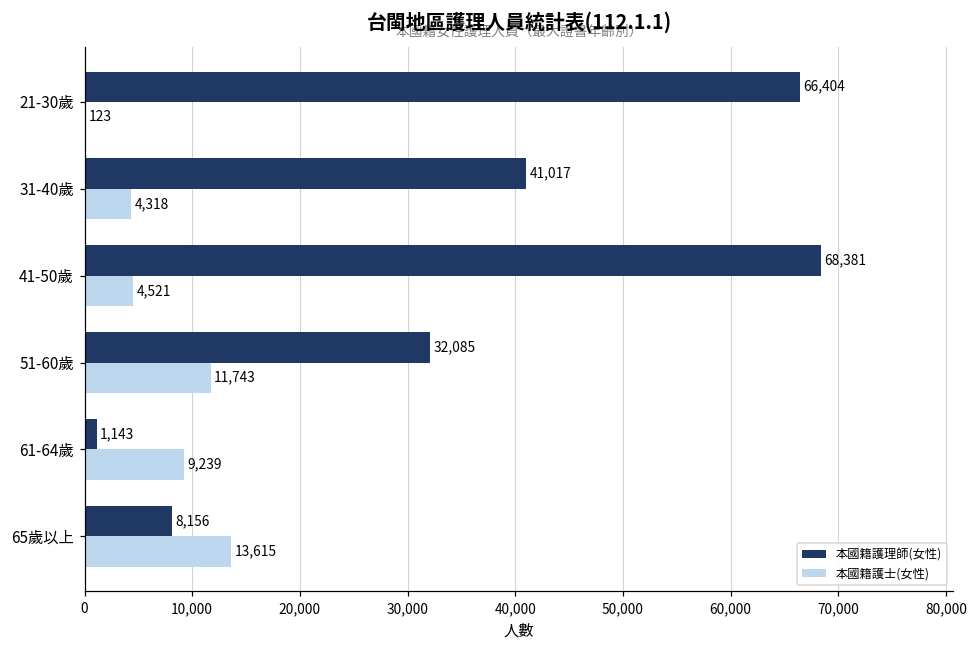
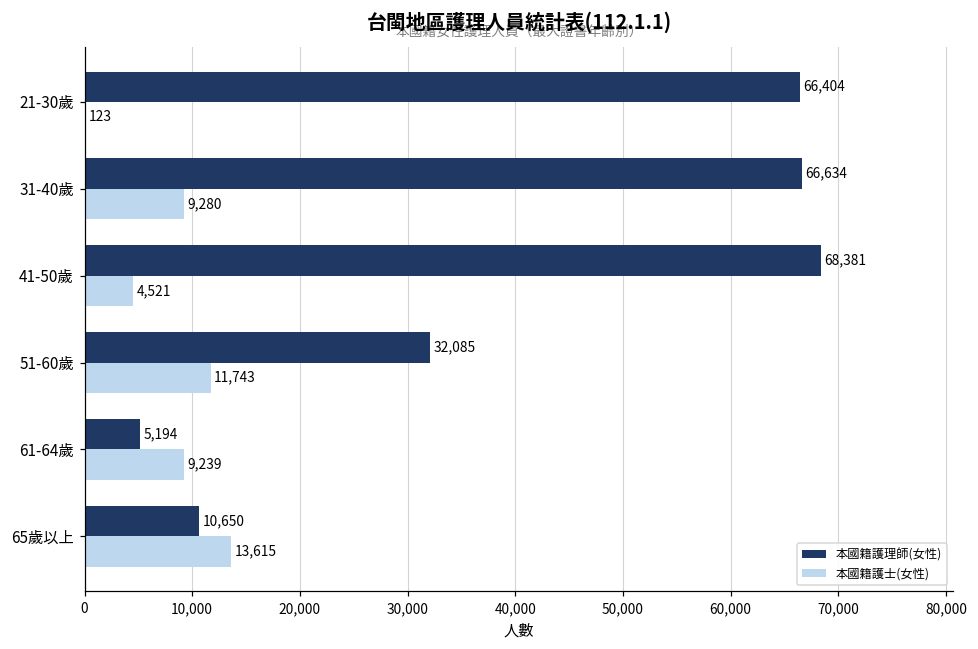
  {
    "本國籍護理師(女性)": {
      "21-30歲": "66,404",
-     "31-40歲": "41,017",
+     "31-40歲": "66,634",
      "41-50歲": "68,381",
      "51-60歲": "32,085",
-     "61-64歲": "1,143",
-     "65歲以上": "8,156"
+     "61-64歲": "5,194",
+     "65歲以上": "10,650"
    },
    "本國籍護士(女性)": {
      "21-30歲": "123",
-     "31-40歲": "4,318",
+     "31-40歲": "9,280",
      "41-50歲": "4,521",
      "51-60歲": "11,743",
      "61-64歲": "9,239",
      "65歲以上": "13,615"
    }
  }
